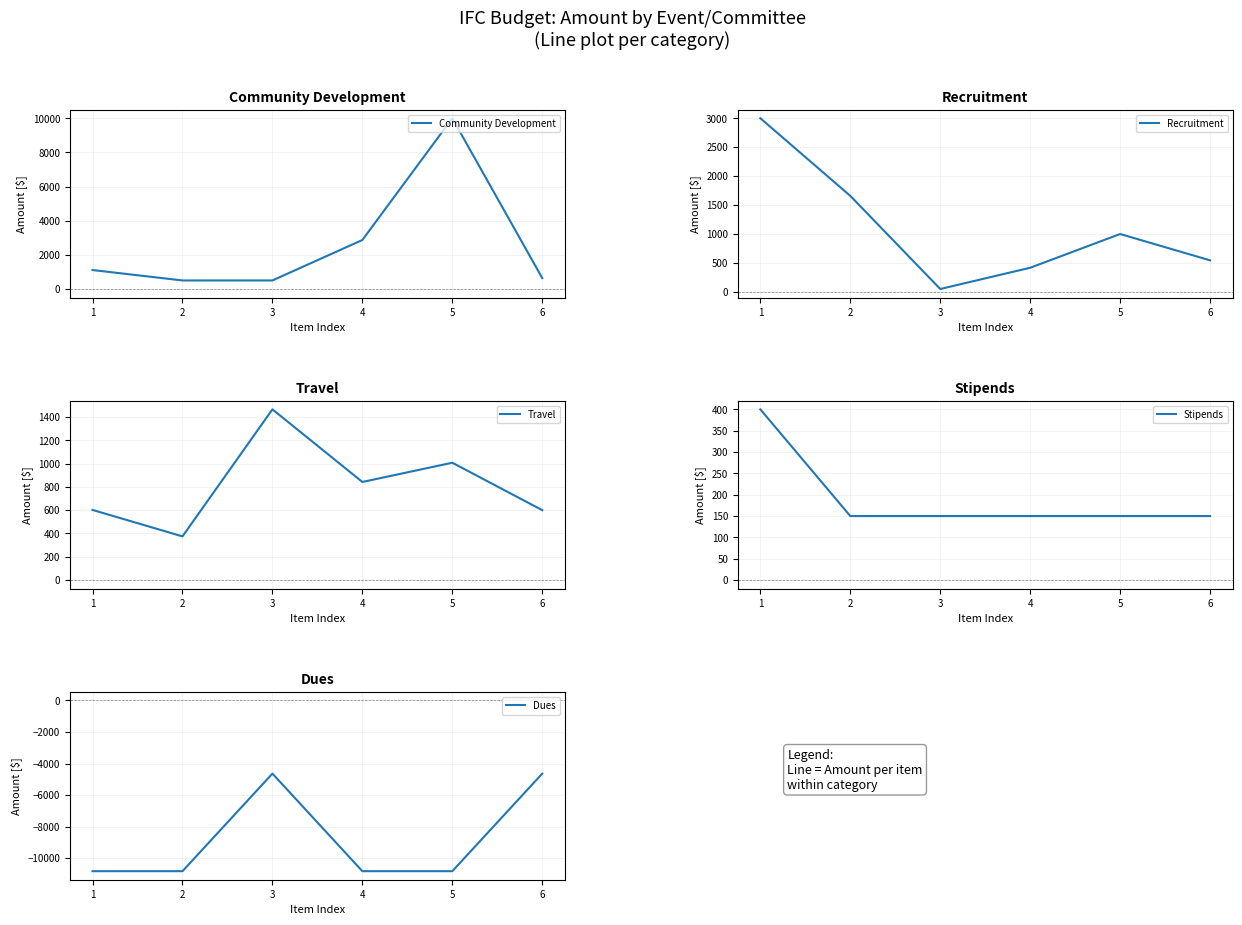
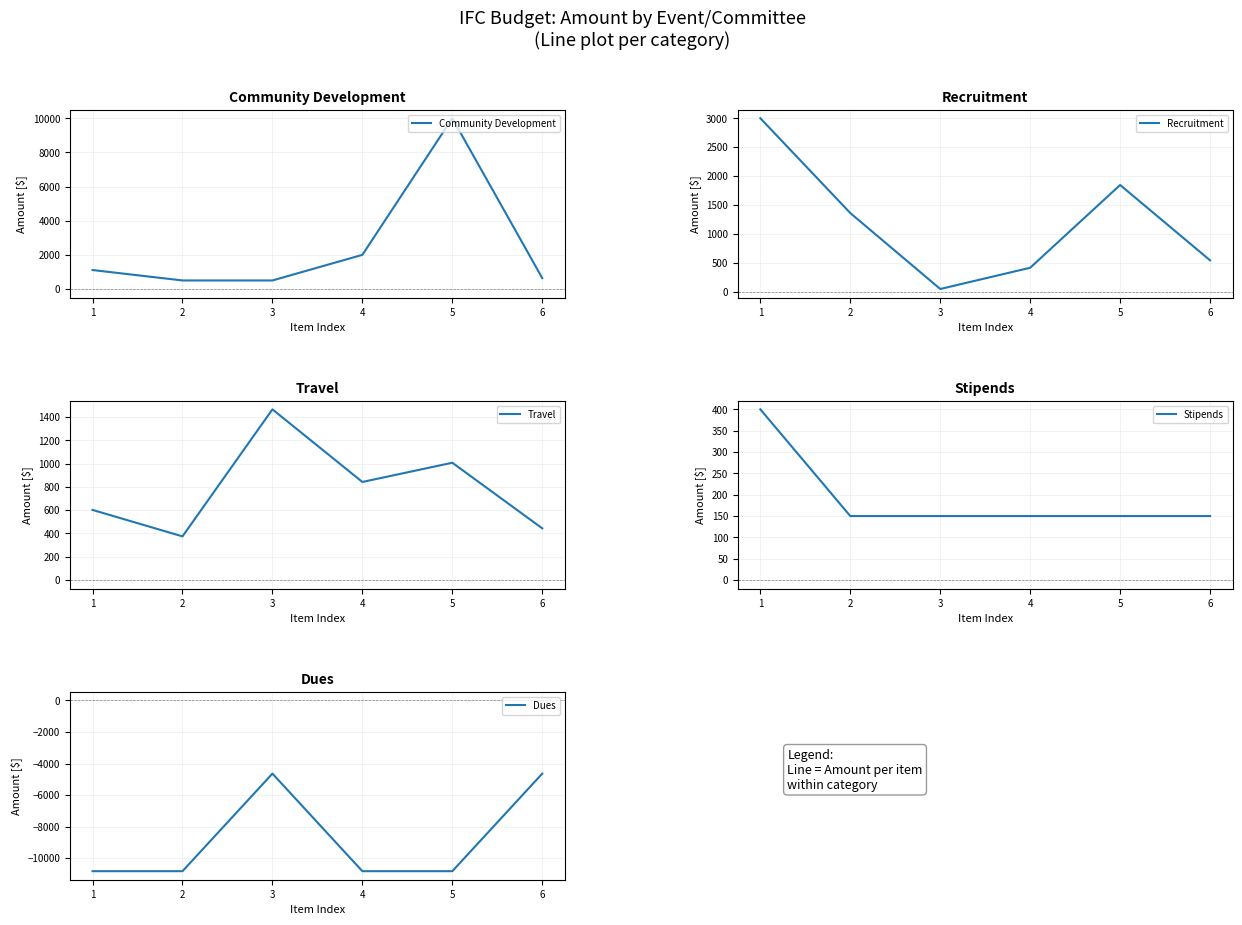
  {
    "Community Development": {
      "1": 1100,
      "2": 500,
      "3": 500,
-     "4": 2900,
+     "4": 2000,
      "6": 600
    },
    "Recruitment": {
      "1": 3000,
-     "2": 1700,
+     "2": 1400,
      "3": 100,
      "4": 400,
-     "5": 1000,
+     "5": 1800,
      "6": 500
    },
    "Travel": {
      "1": 600,
      "2": 380,
      "3": 1470,
      "4": 840,
      "5": 1010,
-     "6": 600
+     "6": 440
    },
    "Stipends": {
      "1": 400,
      "2": 150,
      "3": 150,
      "4": 150,
      "5": 150,
      "6": 150
    },
    "Dues": {
      "1": -10800,
      "2": -10800,
      "3": -4600,
      "4": -10800,
      "5": -10800,
      "6": -4600
    }
  }
